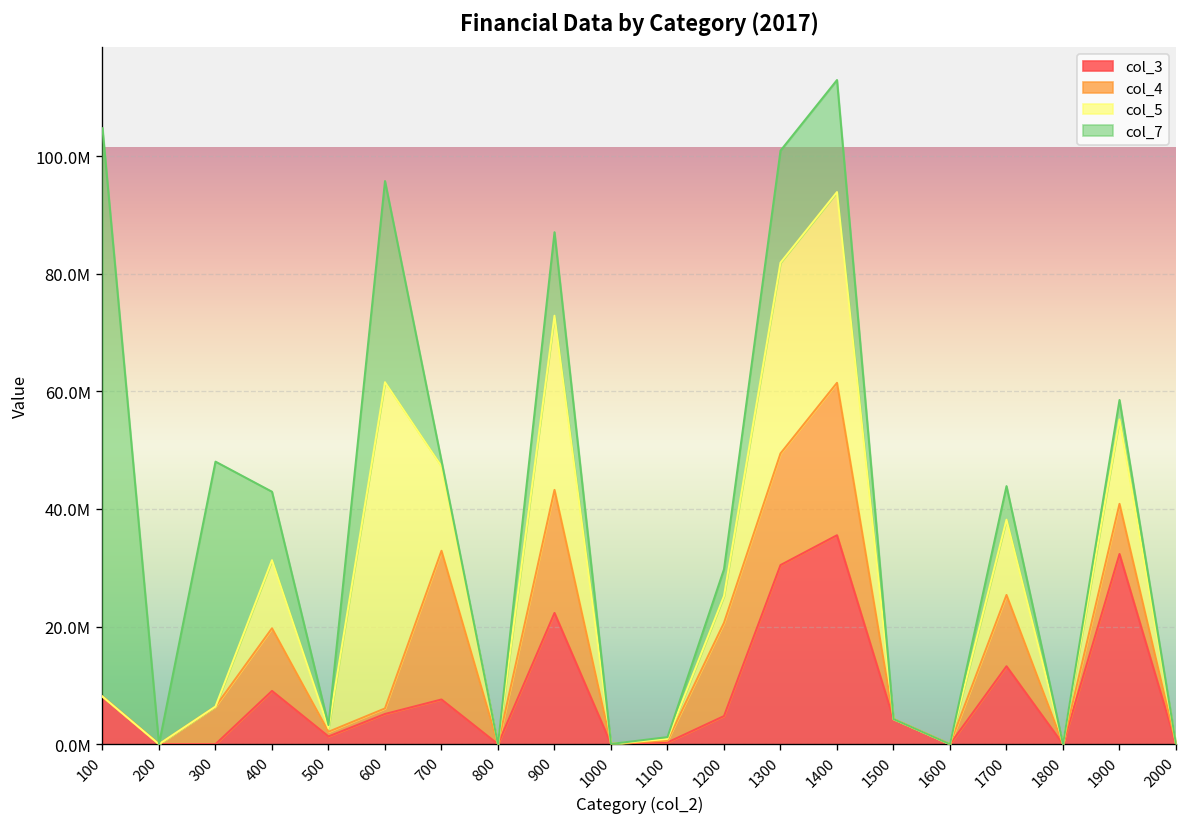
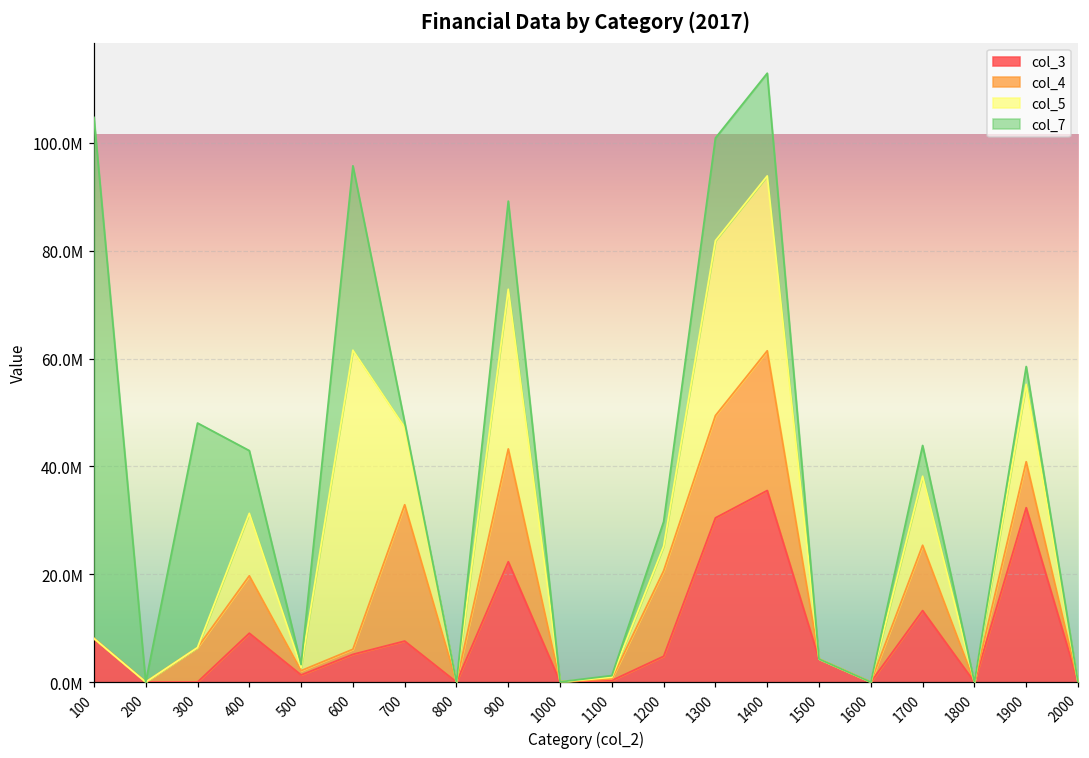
  {
    "col_3": {
      "300": 0,
      "400": 9000000,
      "500": 1000000,
      "600": 5000000,
      "700": 8000000,
      "900": 22000000,
      "1200": 5000000,
      "1300": 30000000,
      "1400": 36000000,
      "1700": 13000000,
      "1900": 32000000
    },
    "col_4": {
      "400": 11000000,
      "500": 1000000,
      "600": 1000000,
      "700": 25000000,
      "900": 21000000,
      "1200": 16000000,
      "1300": 19000000,
      "1400": 26000000,
      "1700": 12000000,
      "1900": 9000000
    },
    "col_5": {
      "400": 12000000,
      "500": 1000000,
      "600": 55000000,
      "700": 14000000,
      "900": 30000000,
      "1200": 5000000,
      "1300": 32000000,
      "1400": 32000000,
      "1700": 13000000,
      "1900": 14000000
    },
    "col_7": {
      "100": 97000000,
      "300": 42000000,
      "400": 12000000,
      "500": 1000000,
      "600": 34000000,
      "700": 1000000,
-     "900": 14000000,
+     "900": 16000000,
      "1200": 5000000,
      "1300": 19000000,
      "1400": 19000000,
      "1700": 6000000,
      "1900": 3000000
    }
  }
